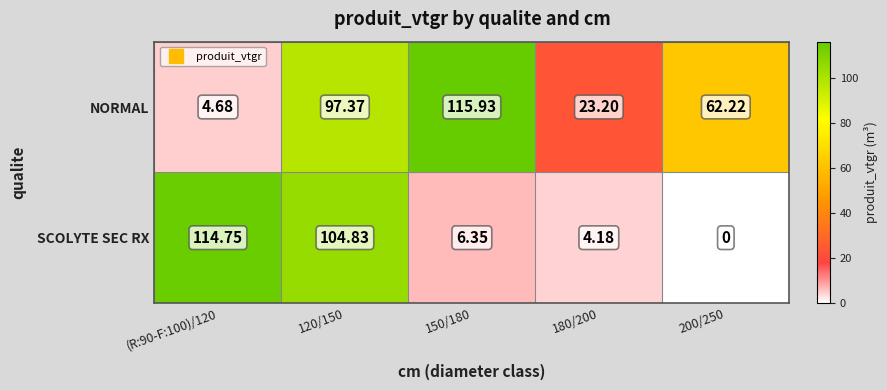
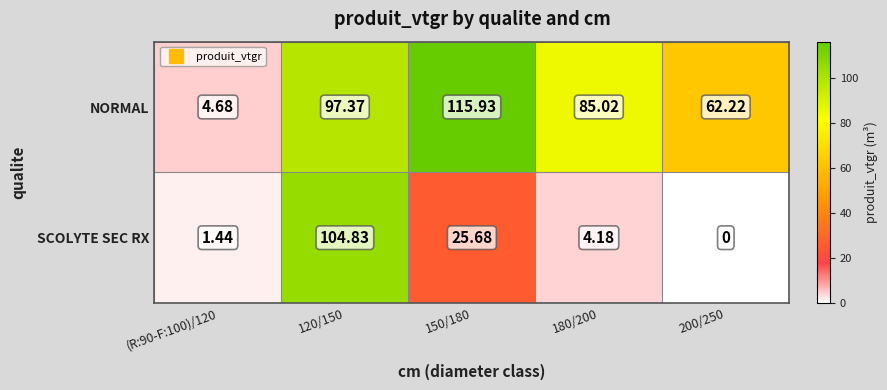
  {
    "NORMAL": {
-     "180/200": 23.20
+     "180/200": 85.02
    },
    "SCOLYTE SEC RX": {
-     "(R:90-F:100)/120": 114.75,
-     "150/180": 6.35
+     "(R:90-F:100)/120": 1.44,
+     "150/180": 25.68
    }
  }
